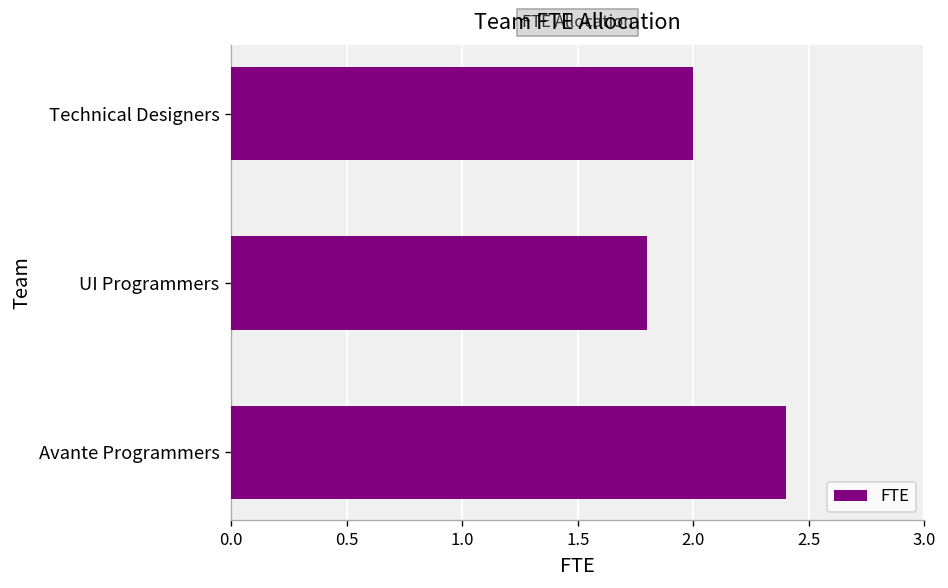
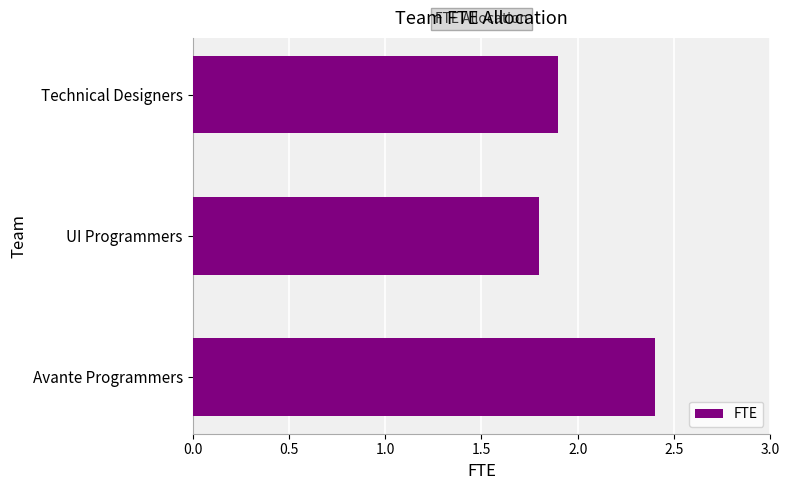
  {
-   "Technical Designers": 2.0,
+   "Technical Designers": 1.9,
    "UI Programmers": 1.8,
    "Avante Programmers": 2.4
  }
